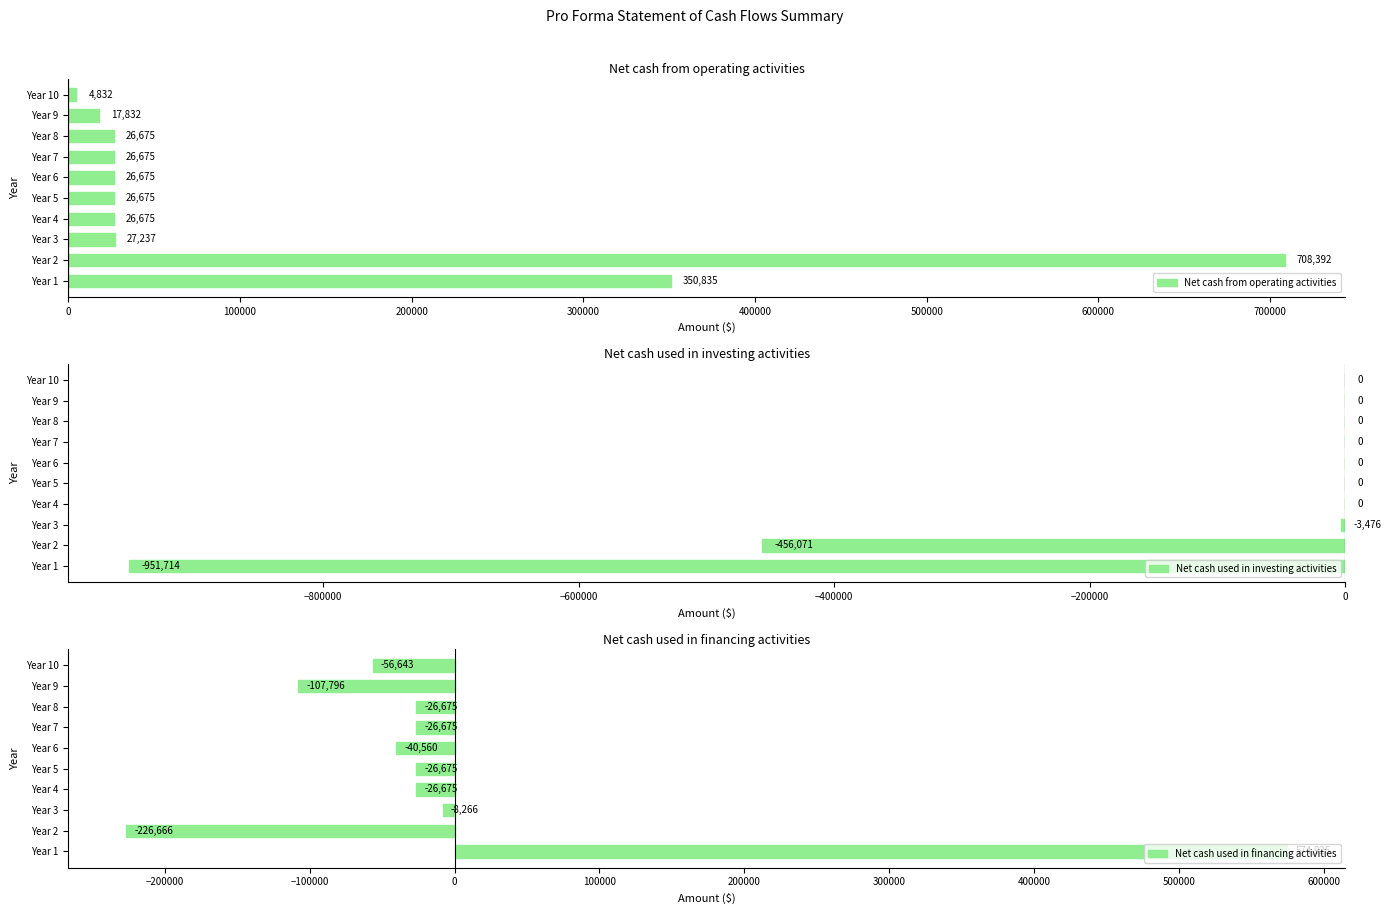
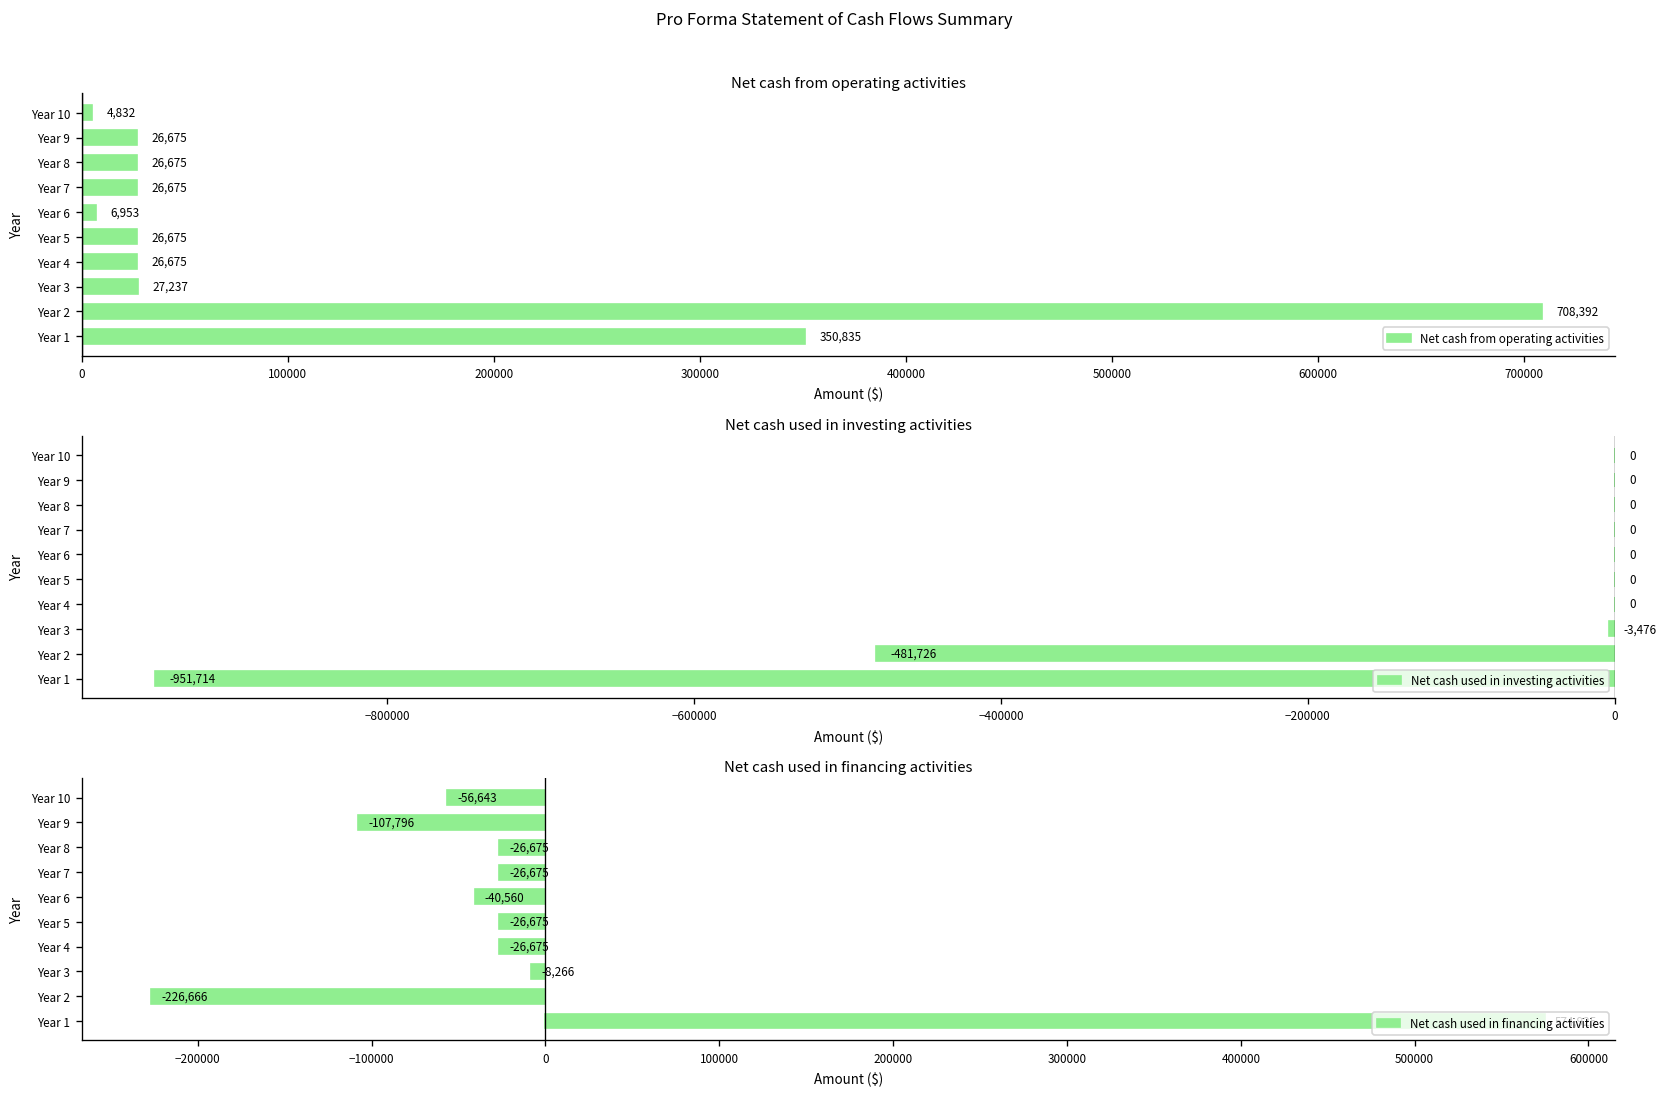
  {
    "Net cash from operating activities": {
      "Year 10": "4,832",
-     "Year 9": "17,832",
+     "Year 9": "26,675",
      "Year 8": "26,675",
      "Year 7": "26,675",
-     "Year 6": "26,675",
+     "Year 6": "6,953",
      "Year 5": "26,675",
      "Year 4": "26,675",
      "Year 3": "27,237",
      "Year 2": "708,392",
      "Year 1": "350,835"
    },
    "Net cash used in investing activities": {
      "Year 10": "0",
      "Year 9": "0",
      "Year 8": "0",
      "Year 7": "0",
      "Year 6": "0",
      "Year 5": "0",
      "Year 4": "0",
      "Year 3": "-3,476",
-     "Year 2": "-456,071",
+     "Year 2": "-481,726",
      "Year 1": "-951,714"
    },
    "Net cash used in financing activities": {
      "Year 10": "-56,643",
      "Year 9": "-107,796",
      "Year 8": "-26,675",
      "Year 7": "-26,675",
      "Year 6": "-40,560",
      "Year 5": "-26,675",
      "Year 4": "-26,675",
      "Year 3": "-8,266",
      "Year 2": "-226,666"
    }
  }
